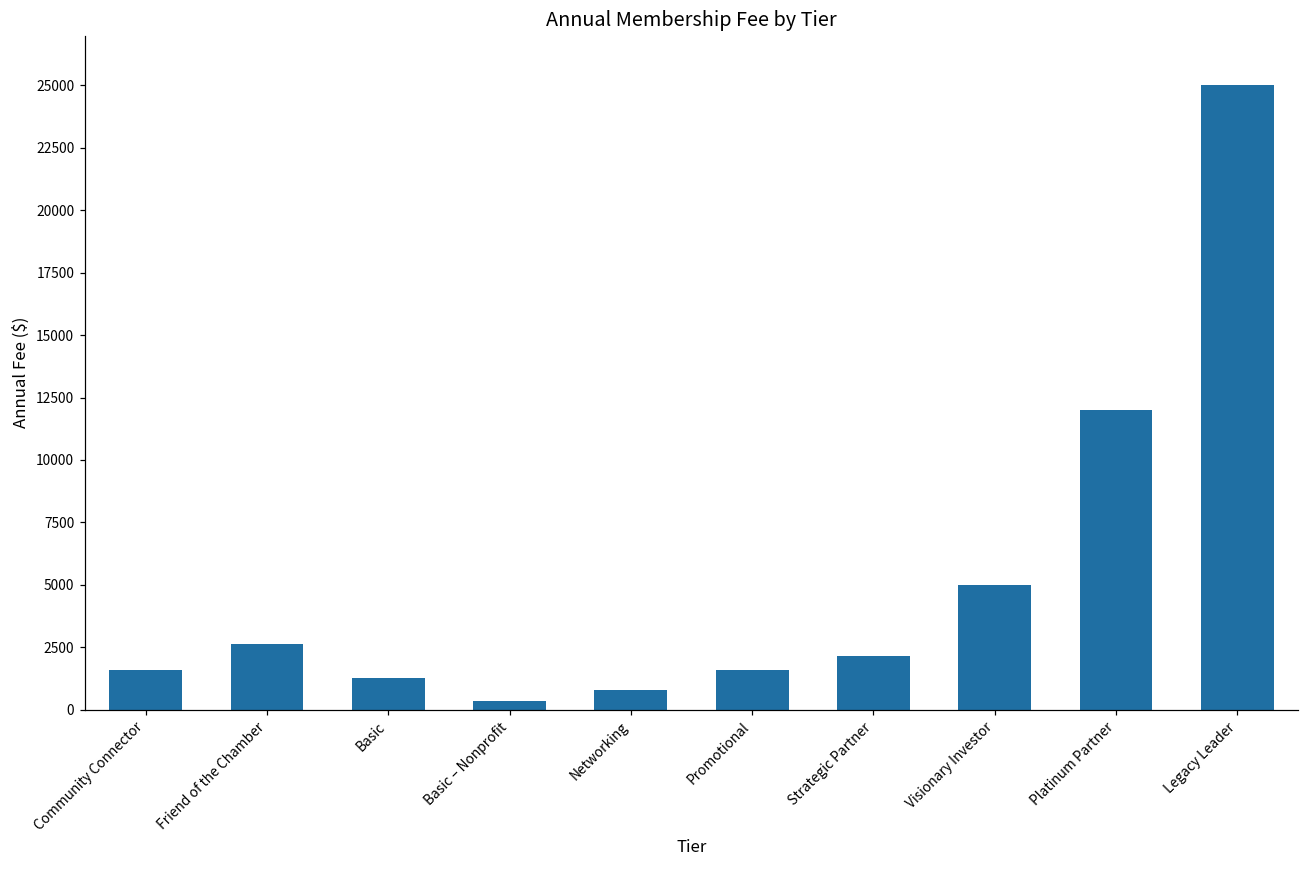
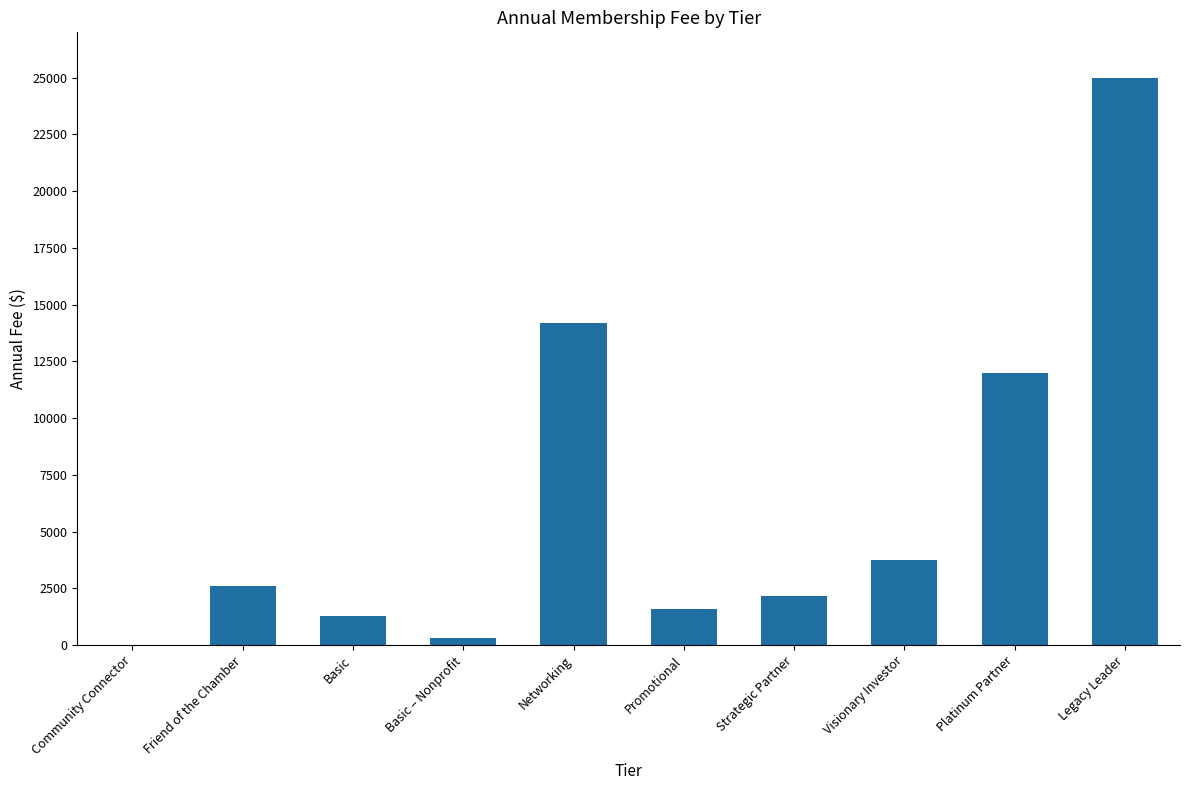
  {
-   "Community Connector": 1600,
+   "Community Connector": 0,
    "Friend of the Chamber": 2600,
    "Basic": 1300,
    "Basic – Nonprofit": 300,
-   "Networking": 800,
+   "Networking": 14200,
    "Promotional": 1600,
    "Strategic Partner": 2200,
-   "Visionary Investor": 5000,
+   "Visionary Investor": 3700,
    "Platinum Partner": 12000,
    "Legacy Leader": 25000
  }
